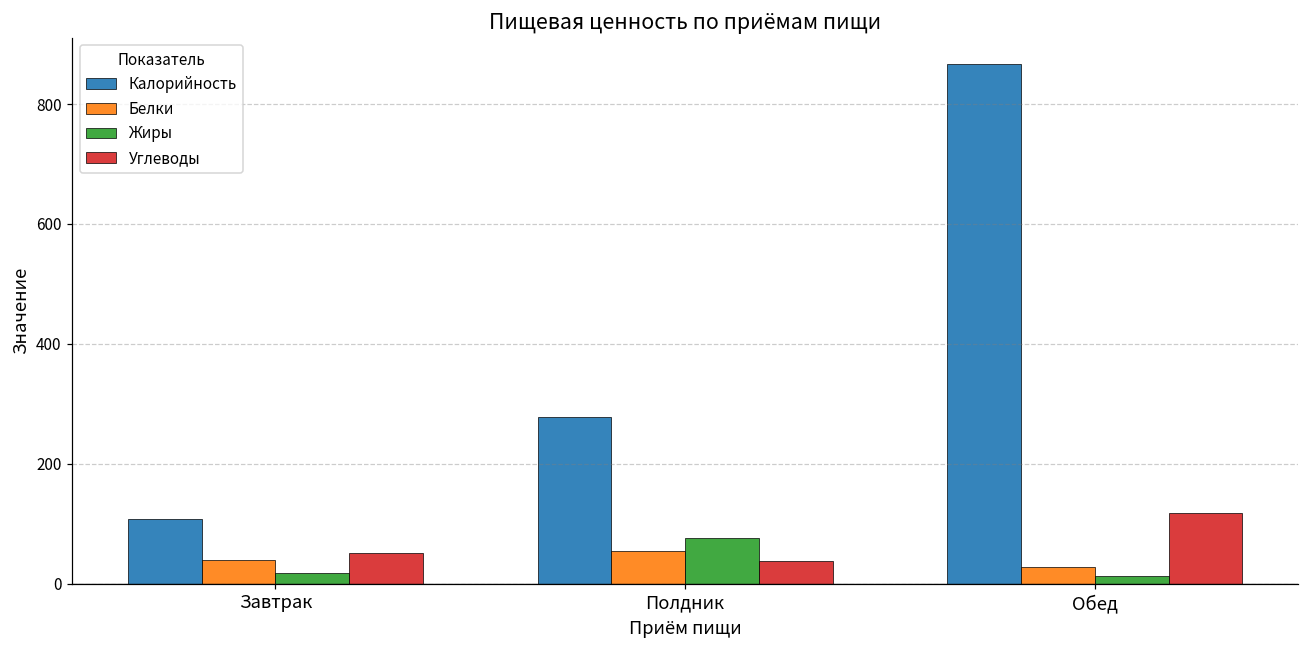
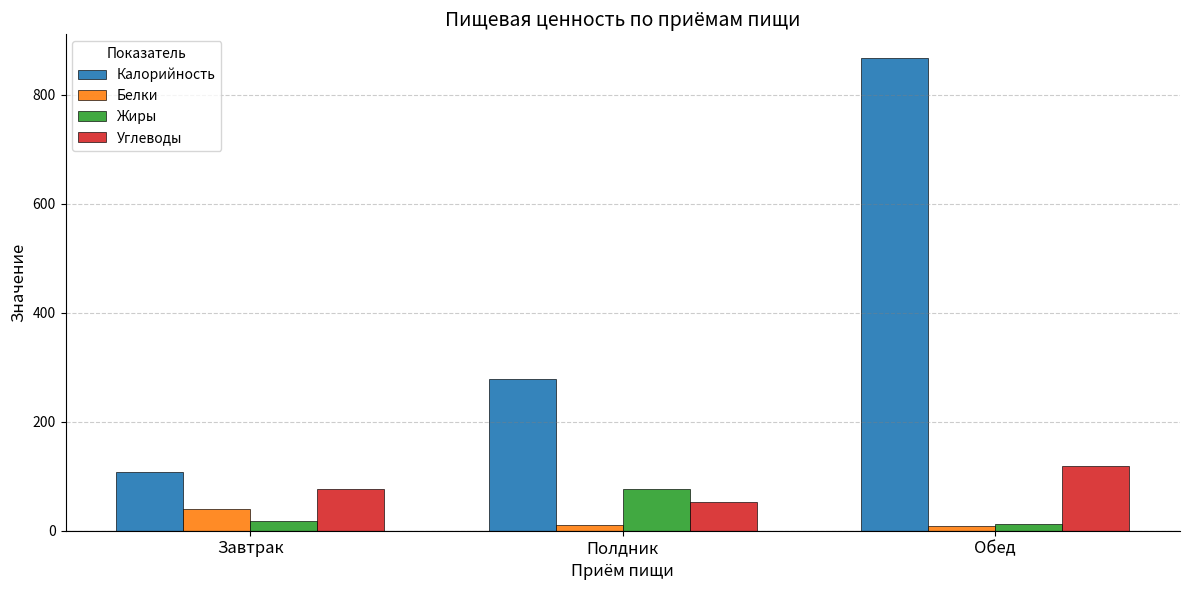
  {
    "Калорийность": {
      "Завтрак": 110,
      "Полдник": 280,
      "Обед": 870
    },
    "Белки": {
      "Завтрак": 40,
-     "Полдник": 60,
-     "Обед": 30
+     "Полдник": 10,
+     "Обед": 10
    },
    "Жиры": {
      "Завтрак": 20,
      "Полдник": 80,
      "Обед": 10
    },
    "Углеводы": {
-     "Завтрак": 50,
-     "Полдник": 40,
+     "Завтрак": 80,
+     "Полдник": 50,
      "Обед": 120
    }
  }
